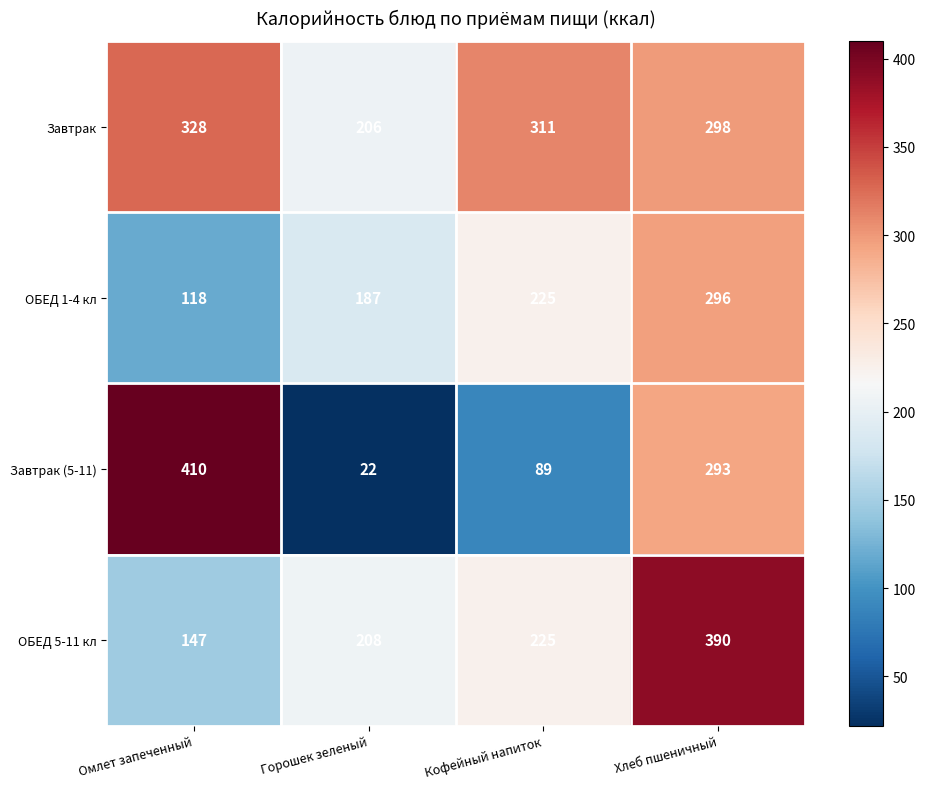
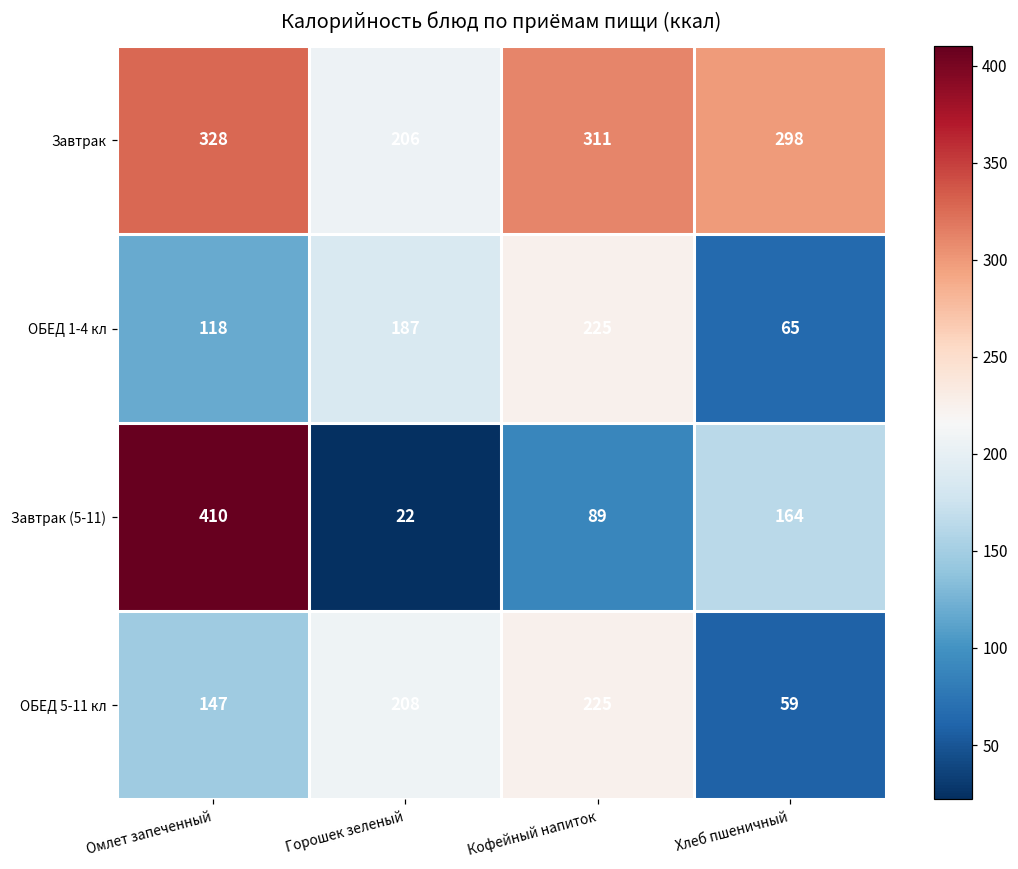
  {
    "Завтрак": {
      "Омлет запеченный": 328,
      "Кофейный напиток": 311,
      "Хлеб пшеничный": 298
    },
    "ОБЕД 1-4 кл": {
      "Омлет запеченный": 118,
-     "Хлеб пшеничный": 296
+     "Хлеб пшеничный": 65
    },
    "Завтрак (5-11)": {
      "Омлет запеченный": 410,
      "Горошек зеленый": 22,
      "Кофейный напиток": 89,
-     "Хлеб пшеничный": 293
+     "Хлеб пшеничный": 164
    },
    "ОБЕД 5-11 кл": {
      "Омлет запеченный": 147,
-     "Хлеб пшеничный": 390
+     "Хлеб пшеничный": 59
    }
  }
